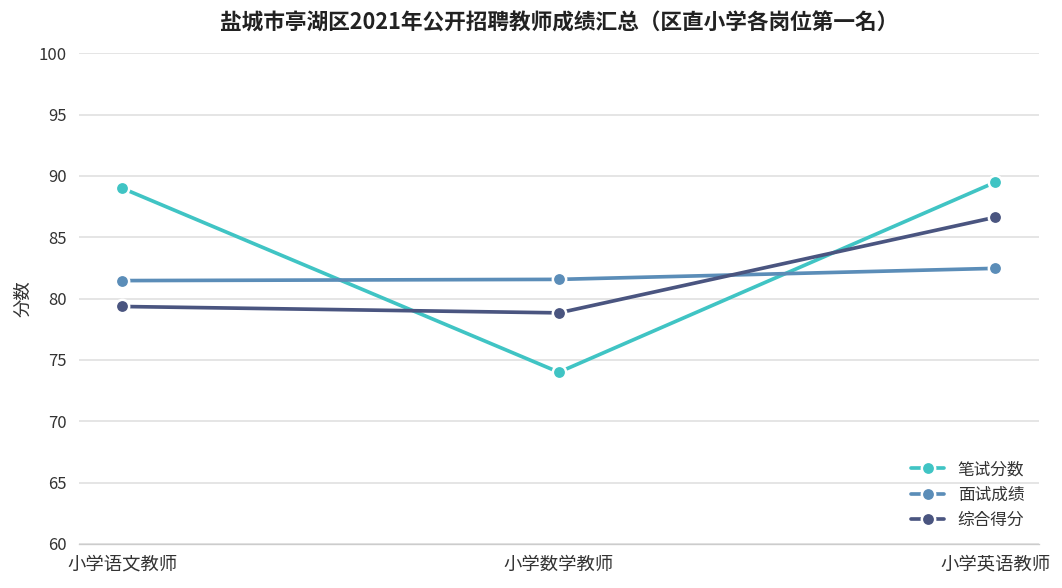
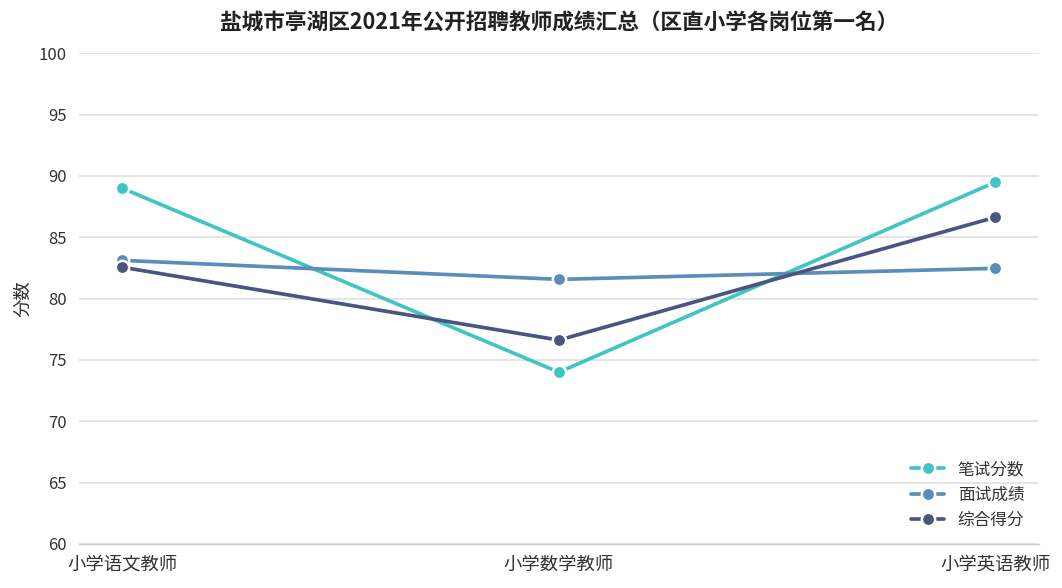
  {
    "笔试分数": {
      "小学语文教师": 89.0,
      "小学数学教师": 74.0,
      "小学英语教师": 89.5
    },
    "面试成绩": {
-     "小学语文教师": 81.5,
+     "小学语文教师": 83.1,
      "小学数学教师": 81.6,
      "小学英语教师": 82.5
    },
    "综合得分": {
-     "小学语文教师": 79.4,
-     "小学数学教师": 78.8,
+     "小学语文教师": 82.6,
+     "小学数学教师": 76.6,
      "小学英语教师": 86.6
    }
  }
